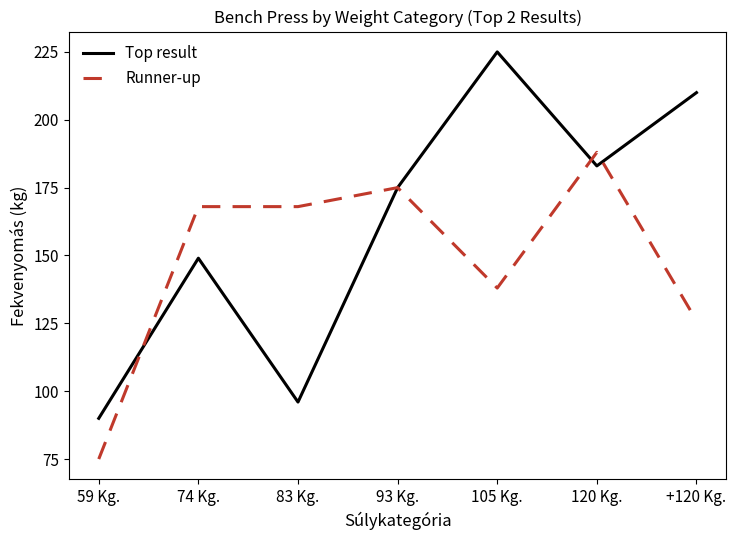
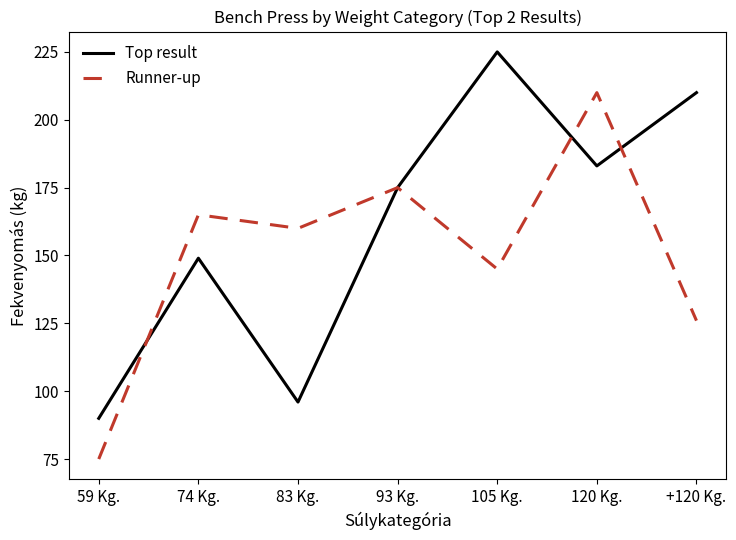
  {
    "Top result": {
      "59 Kg.": 90,
      "74 Kg.": 149,
      "83 Kg.": 96,
      "105 Kg.": 225,
      "120 Kg.": 183,
      "+120 Kg.": 210
    },
    "Runner-up": {
      "59 Kg.": 75,
-     "74 Kg.": 168,
-     "83 Kg.": 168,
-     "105 Kg.": 138,
-     "120 Kg.": 188,
+     "74 Kg.": 165,
+     "83 Kg.": 160,
+     "105 Kg.": 145,
+     "120 Kg.": 210,
      "+120 Kg.": 126
    }
  }
